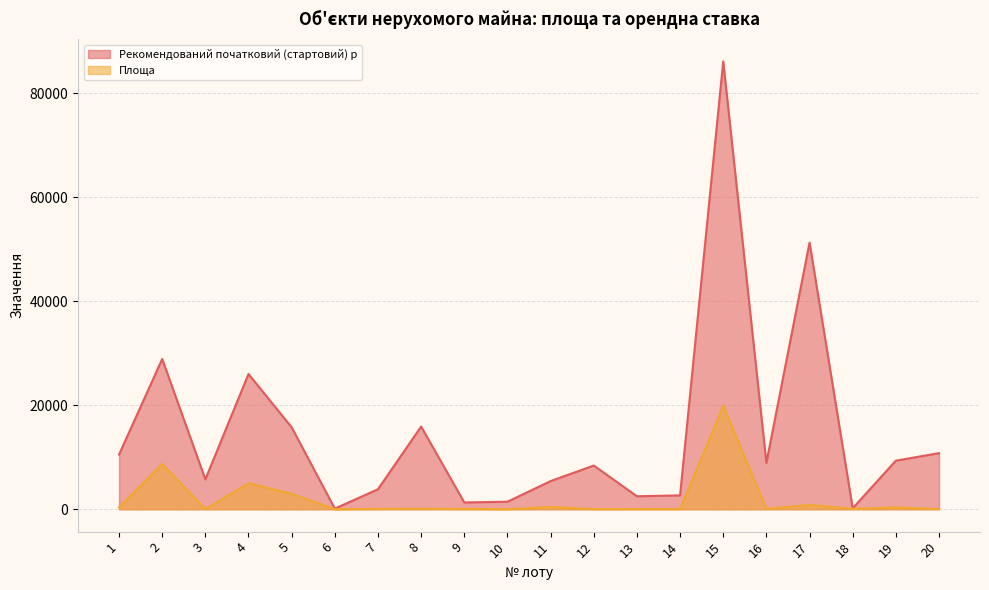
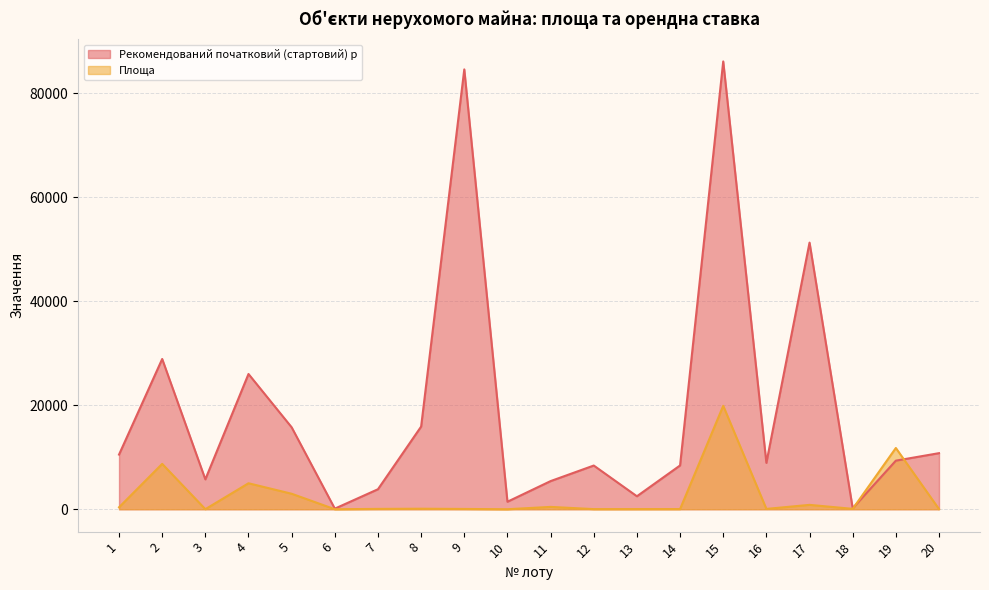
  {
    "Рекомендований початковий (стартовий) р": {
      "1": 11000,
      "2": 29000,
      "3": 6000,
      "4": 26000,
      "5": 16000,
      "7": 4000,
      "8": 16000,
-     "9": 1000,
+     "9": 85000,
      "10": 1000,
      "11": 5000,
      "12": 8000,
      "13": 2000,
-     "14": 3000,
+     "14": 8000,
      "15": 86000,
      "16": 9000,
      "17": 51000,
      "19": 9000,
      "20": 11000
    },
    "Площа": {
      "1": 0,
      "2": 9000,
      "3": 0,
      "4": 5000,
      "5": 3000,
      "7": 0,
      "8": 0,
      "9": 0,
      "10": 0,
      "11": 0,
      "12": 0,
      "13": 0,
      "14": 0,
      "15": 20000,
      "16": 0,
      "17": 1000,
-     "19": 0,
+     "19": 12000,
      "20": 0
    }
  }
